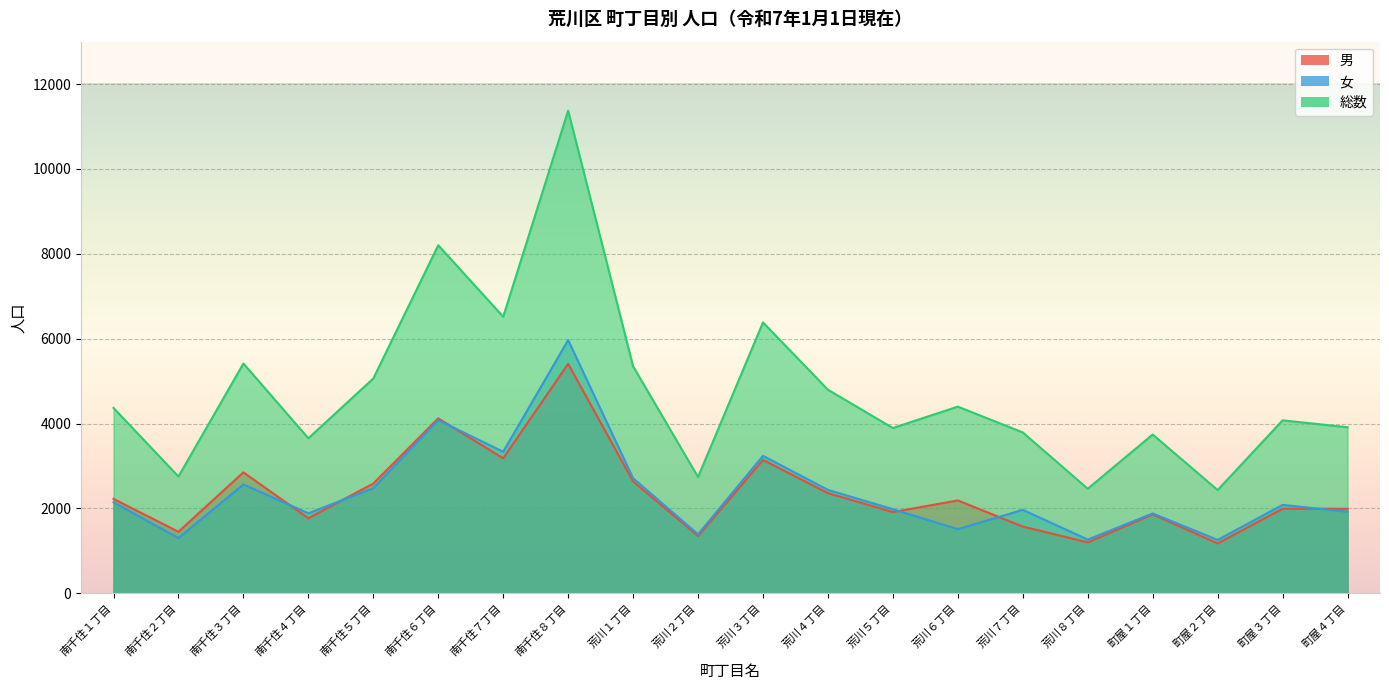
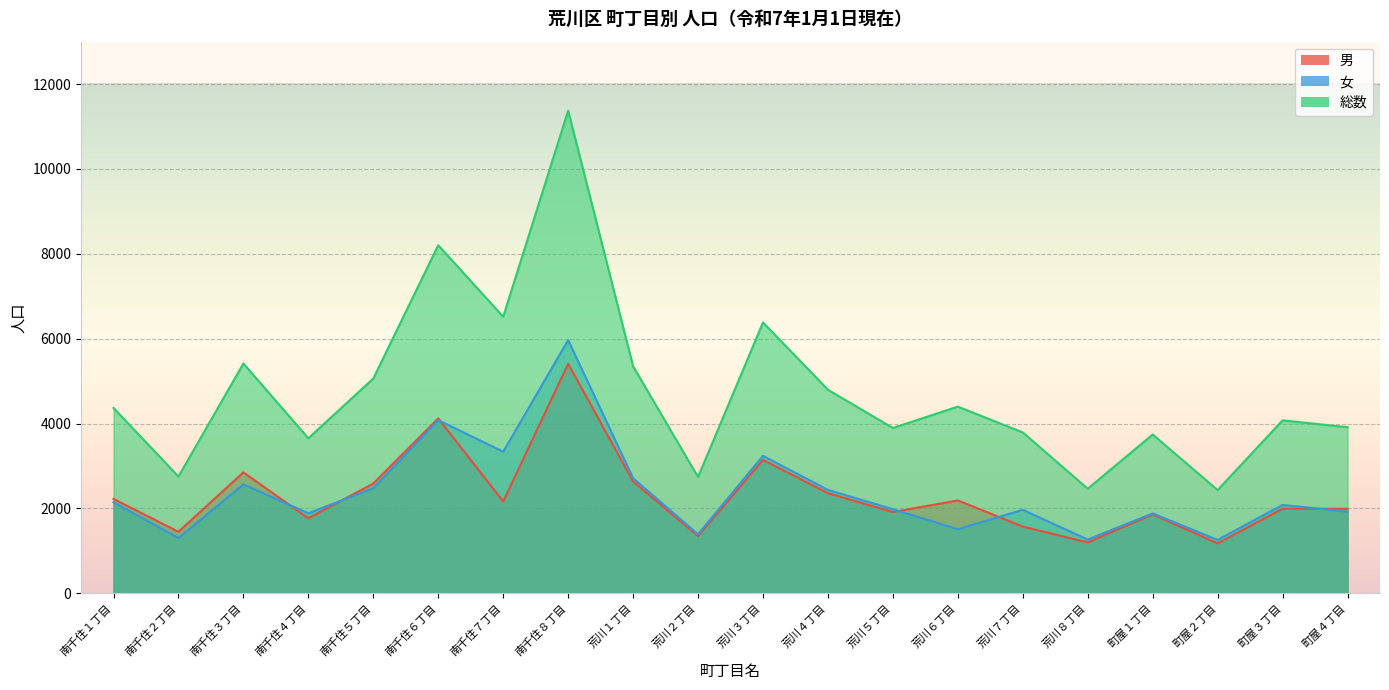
  {
    "男": {
      "南千住１丁目": 2200,
      "南千住２丁目": 1500,
      "南千住３丁目": 2900,
      "南千住４丁目": 1800,
      "南千住５丁目": 2600,
-     "南千住７丁目": 3200,
+     "南千住７丁目": 2200,
      "南千住８丁目": 5400,
      "荒川１丁目": 2600,
      "荒川３丁目": 3100,
      "荒川４丁目": 2400,
      "荒川５丁目": 1900,
      "荒川６丁目": 2200,
      "荒川７丁目": 1600,
      "荒川８丁目": 1200,
      "町屋２丁目": 1200,
      "町屋３丁目": 2000,
      "町屋４丁目": 2000
    },
    "女": {
      "南千住１丁目": 2100,
      "南千住２丁目": 1300,
      "南千住３丁目": 2600,
      "南千住４丁目": 1900,
      "南千住５丁目": 2500,
      "南千住７丁目": 3300,
      "南千住８丁目": 6000,
      "荒川１丁目": 2700,
      "荒川３丁目": 3200,
      "荒川４丁目": 2400,
      "荒川５丁目": 2000,
      "荒川６丁目": 1500,
      "荒川７丁目": 2000,
      "荒川８丁目": 1300,
      "町屋２丁目": 1300,
      "町屋３丁目": 2100,
      "町屋４丁目": 1900
    },
    "総数": {
      "南千住１丁目": 4400,
      "南千住２丁目": 2800,
      "南千住３丁目": 5400,
      "南千住４丁目": 3700,
      "南千住５丁目": 5100,
      "南千住６丁目": 8200,
      "南千住７丁目": 6500,
      "南千住８丁目": 11400,
      "荒川１丁目": 5300,
      "荒川２丁目": 2700,
      "荒川３丁目": 6400,
      "荒川４丁目": 4800,
      "荒川５丁目": 3900,
      "荒川６丁目": 4400,
      "荒川７丁目": 3800,
      "荒川８丁目": 2500,
      "町屋１丁目": 3700,
      "町屋２丁目": 2400,
      "町屋３丁目": 4100,
      "町屋４丁目": 3900
    }
  }
